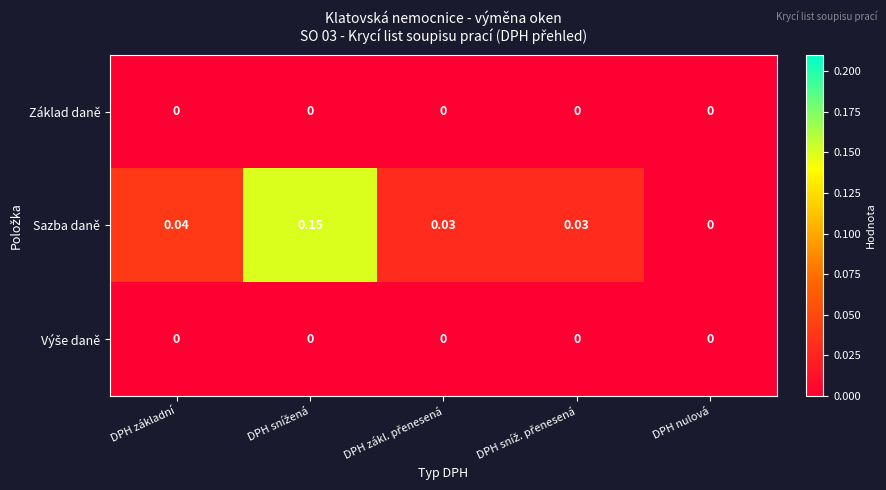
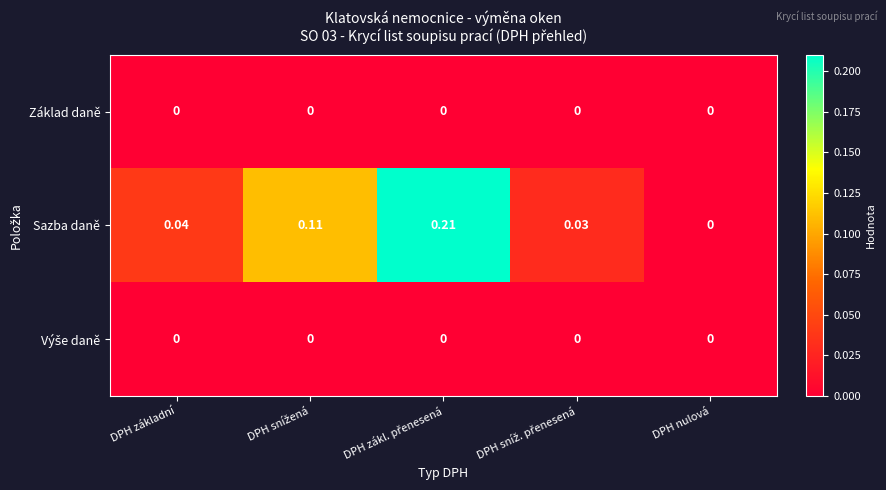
  {
    "Základ daně": {
      "DPH základní": 0,
      "DPH snížená": 0,
      "DPH zákl. přenesená": 0,
      "DPH sníž. přenesená": 0,
      "DPH nulová": 0
    },
    "Sazba daně": {
      "DPH základní": 0.04,
-     "DPH snížená": 0.15,
-     "DPH zákl. přenesená": 0.03,
+     "DPH snížená": 0.11,
+     "DPH zákl. přenesená": 0.21,
      "DPH sníž. přenesená": 0.03,
      "DPH nulová": 0
    },
    "Výše daně": {
      "DPH základní": 0,
      "DPH snížená": 0,
      "DPH zákl. přenesená": 0,
      "DPH sníž. přenesená": 0,
      "DPH nulová": 0
    }
  }
